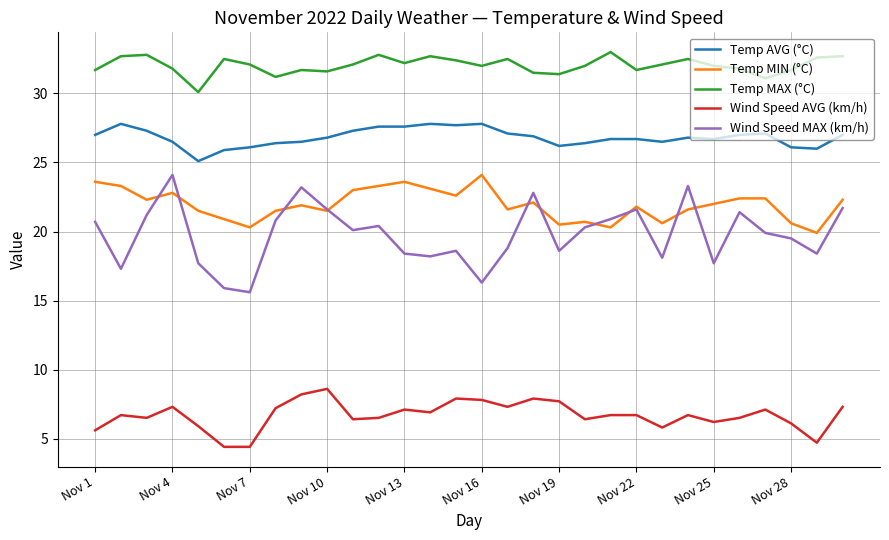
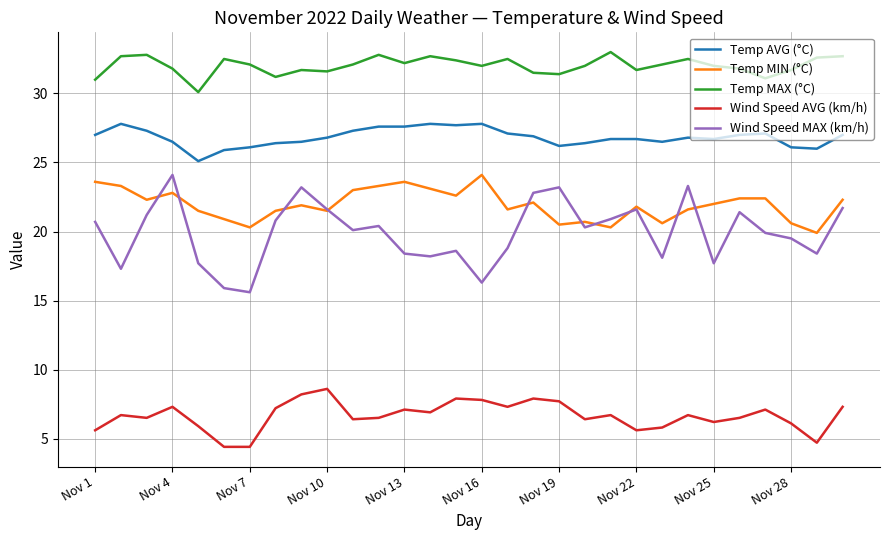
  {
    "Temp AVG (°C)": {
      "Nov 1": 27.0,
      "Nov 4": 26.5,
      "Nov 7": 26.1,
      "Nov 10": 26.8,
      "Nov 13": 27.6,
      "Nov 16": 27.8,
      "Nov 19": 26.2,
      "Nov 22": 26.7,
      "Nov 28": 26.1
    },
    "Temp MIN (°C)": {
      "Nov 1": 23.6,
      "Nov 4": 22.8,
      "Nov 7": 20.3,
      "Nov 13": 23.6,
      "Nov 16": 24.1,
      "Nov 19": 20.5,
      "Nov 22": 21.8,
      "Nov 25": 22.0,
      "Nov 28": 20.6
    },
    "Temp MAX (°C)": {
-     "Nov 1": 31.7,
+     "Nov 1": 31.0,
      "Nov 4": 31.8,
      "Nov 7": 32.1,
      "Nov 10": 31.6,
      "Nov 13": 32.2,
      "Nov 16": 32.0,
      "Nov 19": 31.4,
      "Nov 22": 31.7
    },
    "Wind Speed AVG (km/h)": {
      "Nov 1": 5.6,
      "Nov 4": 7.3,
      "Nov 7": 4.4,
      "Nov 10": 8.6,
      "Nov 13": 7.1,
      "Nov 16": 7.8,
      "Nov 19": 7.7,
-     "Nov 22": 6.7,
+     "Nov 22": 5.6,
      "Nov 25": 6.2,
      "Nov 28": 6.1
    },
    "Wind Speed MAX (km/h)": {
      "Nov 1": 20.7,
      "Nov 4": 24.1,
      "Nov 7": 15.6,
      "Nov 13": 18.4,
      "Nov 16": 16.3,
-     "Nov 19": 18.6,
+     "Nov 19": 23.2,
      "Nov 22": 21.6,
      "Nov 25": 17.7,
      "Nov 28": 19.5
    }
  }
